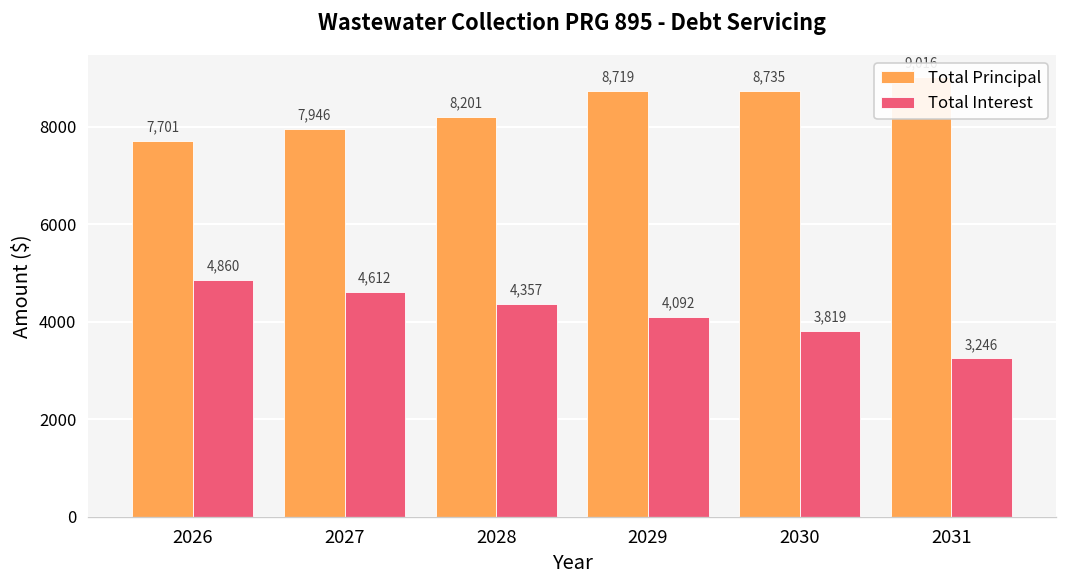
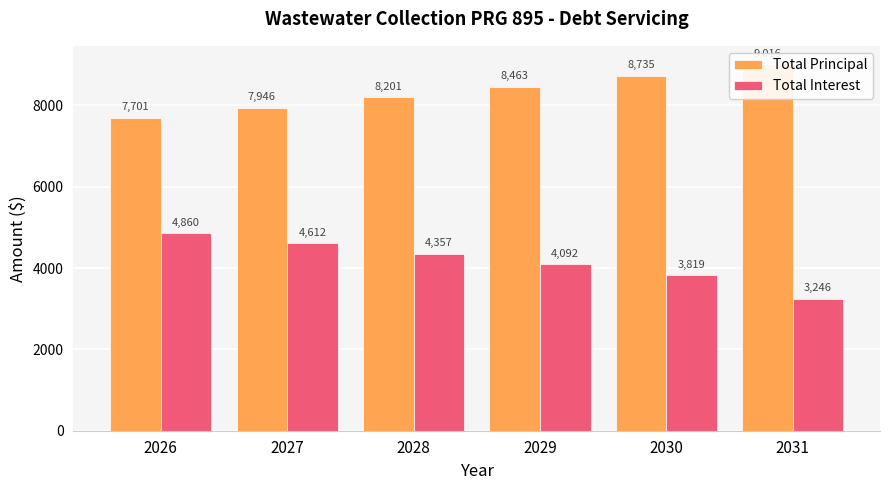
  {
    "Total Principal": {
      "2026": "7,701",
      "2027": "7,946",
      "2028": "8,201",
-     "2029": "8,719",
+     "2029": "8,463",
      "2030": "8,735"
    },
    "Total Interest": {
      "2026": "4,860",
      "2027": "4,612",
      "2028": "4,357",
      "2029": "4,092",
      "2030": "3,819",
      "2031": "3,246"
    }
  }
